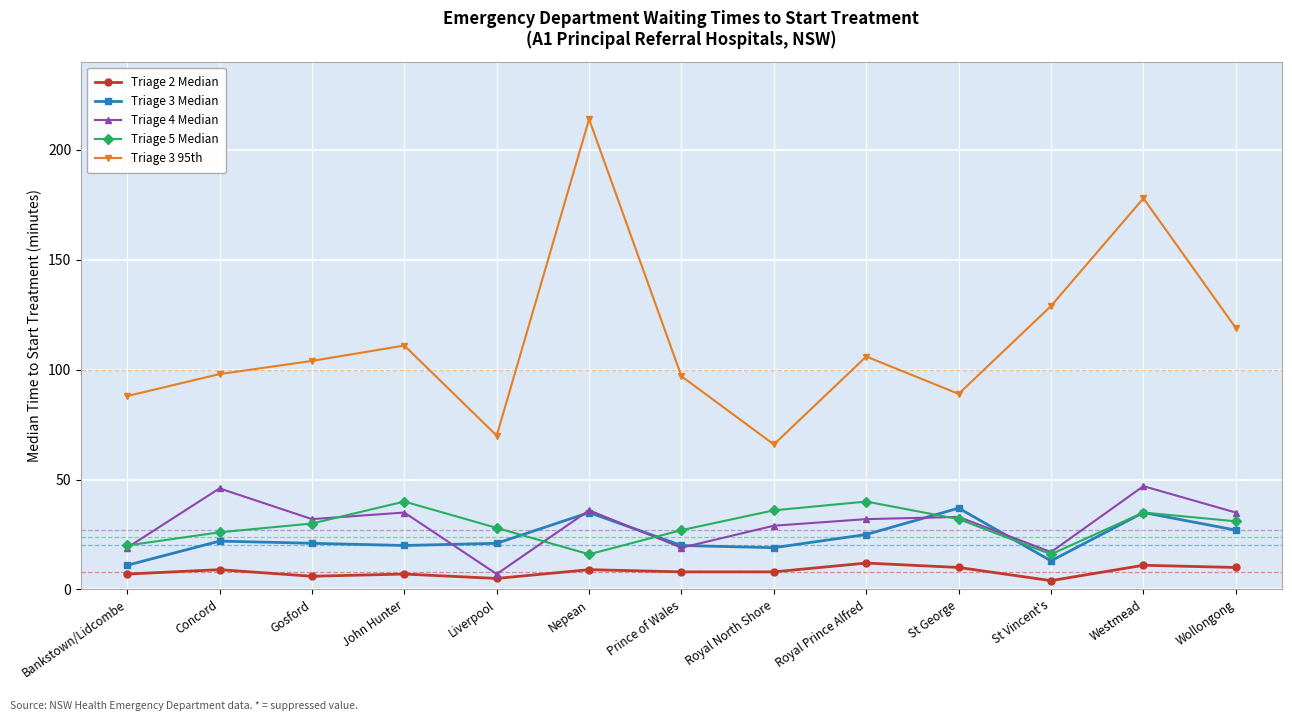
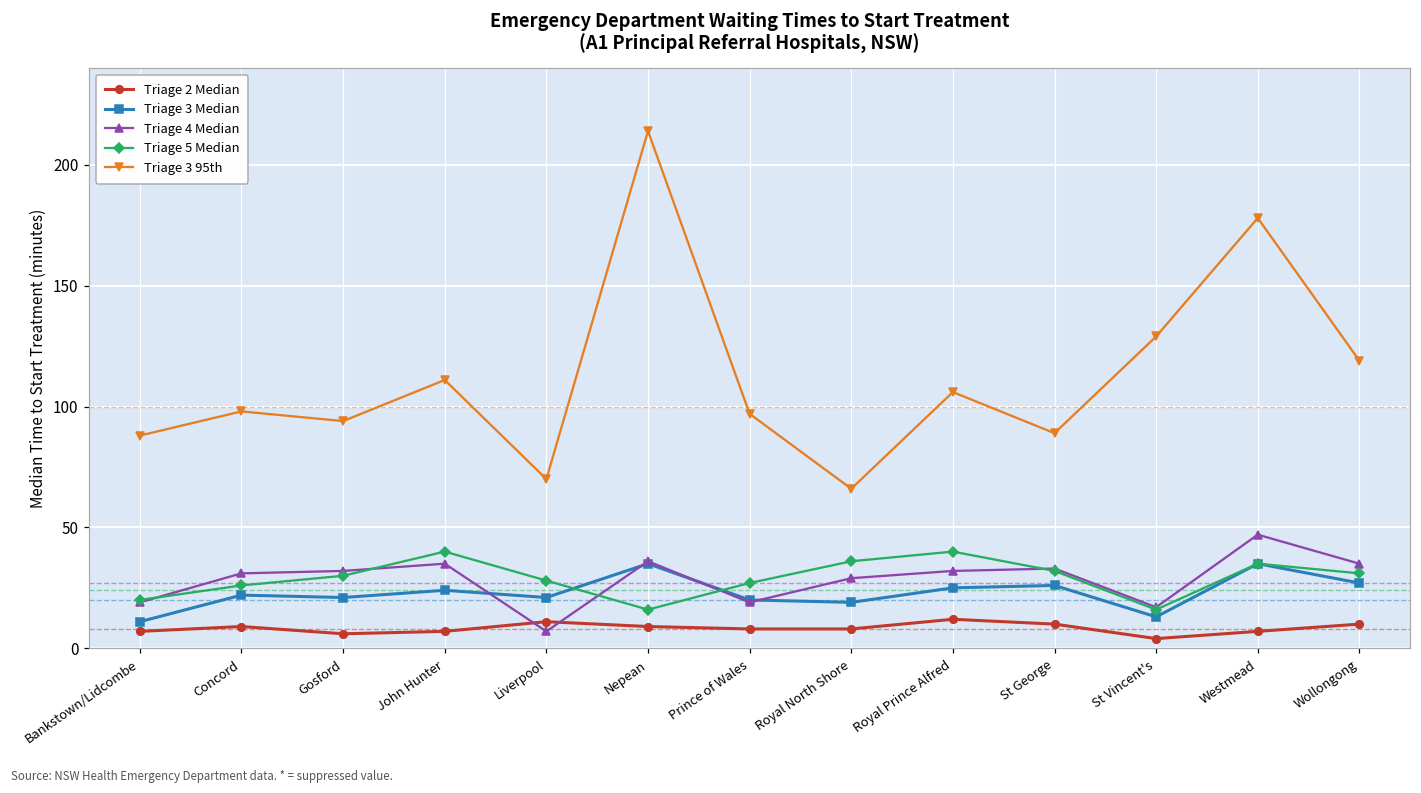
  {
    "Triage 2 Median": {
      "Bankstown/Lidcombe": 7,
      "Concord": 9,
      "Gosford": 6,
      "John Hunter": 7,
-     "Liverpool": 5,
+     "Liverpool": 11,
      "Nepean": 9,
      "Prince of Wales": 8,
      "Royal North Shore": 8,
      "Royal Prince Alfred": 12,
      "St George": 10,
      "St Vincent's": 4,
-     "Westmead": 11,
+     "Westmead": 7,
      "Wollongong": 10
    },
    "Triage 3 Median": {
      "Bankstown/Lidcombe": 11,
      "Concord": 22,
      "Gosford": 21,
-     "John Hunter": 20,
+     "John Hunter": 24,
      "Liverpool": 21,
      "Royal North Shore": 19,
      "Royal Prince Alfred": 25,
-     "St George": 37,
+     "St George": 26,
      "St Vincent's": 13,
      "Wollongong": 27
    },
    "Triage 4 Median": {
-     "Concord": 46,
+     "Concord": 31,
      "Gosford": 32,
      "John Hunter": 35,
      "Liverpool": 7,
      "Royal North Shore": 29,
      "Royal Prince Alfred": 32,
      "Westmead": 47,
      "Wollongong": 35
    },
    "Triage 5 Median": {
      "Concord": 26,
      "Gosford": 30,
      "John Hunter": 40,
      "Liverpool": 28,
      "Nepean": 16,
      "Prince of Wales": 27,
      "Royal North Shore": 36,
      "Royal Prince Alfred": 40,
      "Wollongong": 31
    },
    "Triage 3 95th": {
      "Bankstown/Lidcombe": 88,
      "Concord": 98,
-     "Gosford": 104,
+     "Gosford": 94,
      "John Hunter": 111,
      "Liverpool": 70,
      "Nepean": 214,
      "Prince of Wales": 97,
      "Royal North Shore": 66,
      "Royal Prince Alfred": 106,
      "St George": 89,
      "St Vincent's": 129,
      "Westmead": 178,
      "Wollongong": 119
    }
  }
